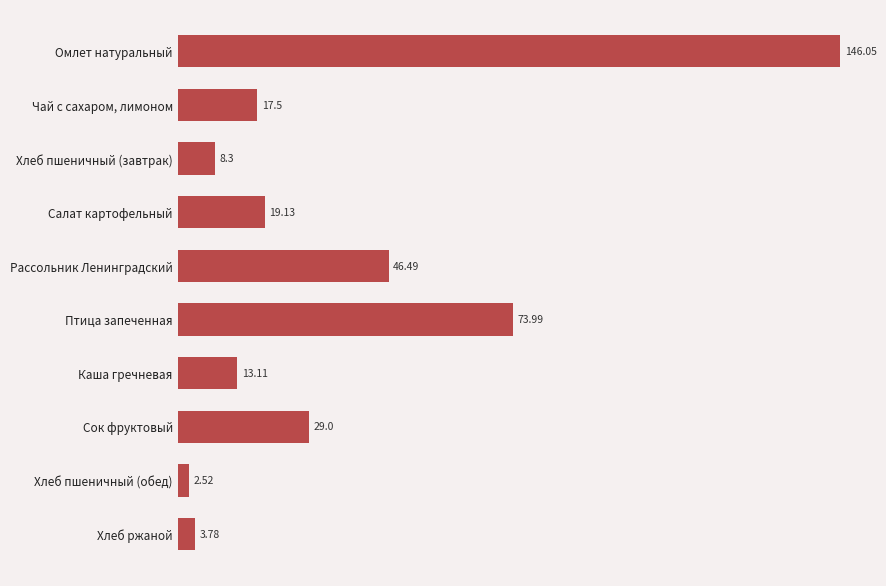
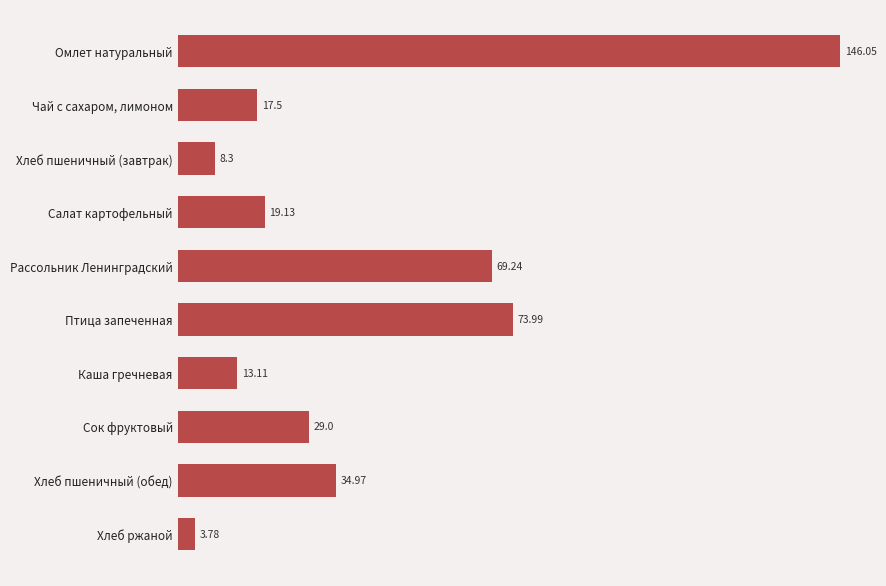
  {
    "Омлет натуральный": 146.05,
    "Чай с сахаром, лимоном": 17.5,
    "Хлеб пшеничный (завтрак)": 8.3,
    "Салат картофельный": 19.13,
-   "Рассольник Ленинградский": 46.49,
+   "Рассольник Ленинградский": 69.24,
    "Птица запеченная": 73.99,
    "Каша гречневая": 13.11,
    "Сок фруктовый": 29.0,
-   "Хлеб пшеничный (обед)": 2.52,
+   "Хлеб пшеничный (обед)": 34.97,
    "Хлеб ржаной": 3.78
  }
